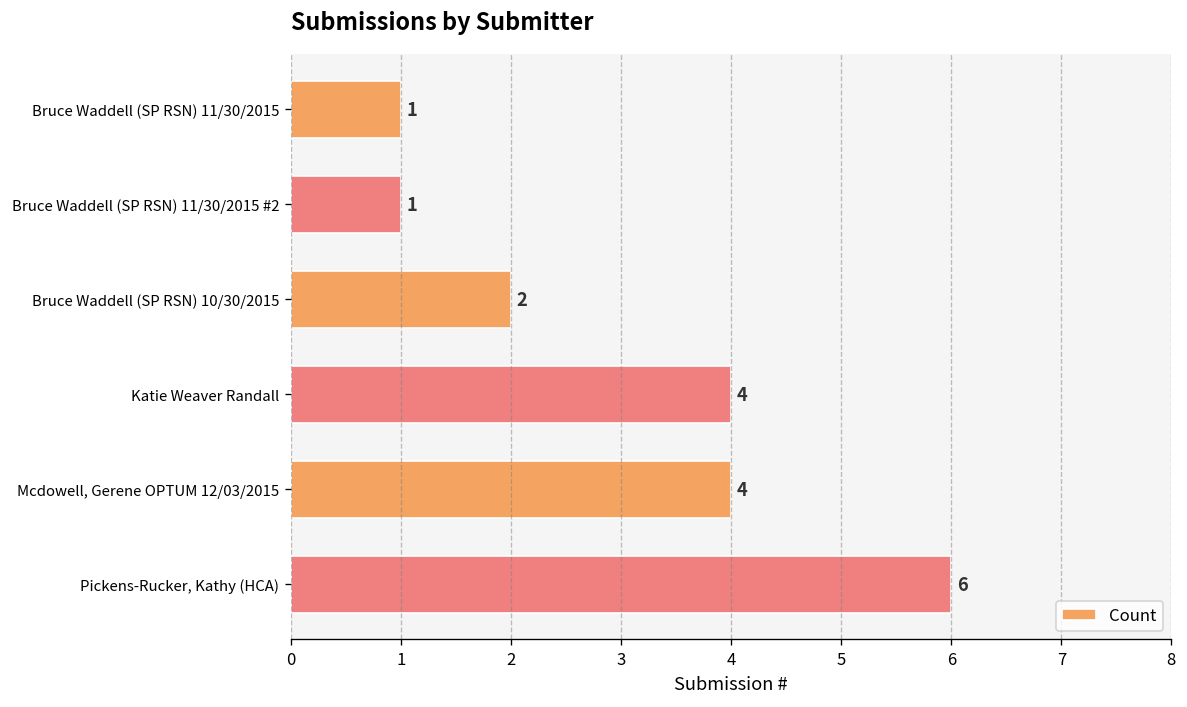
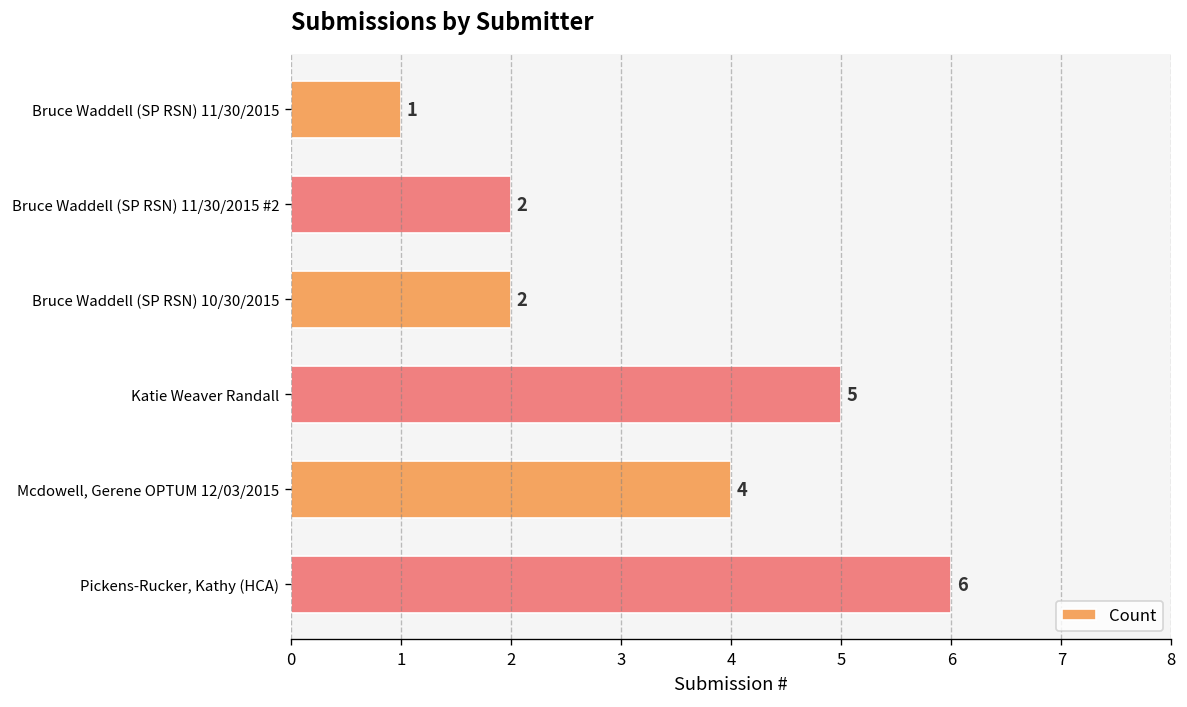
  {
    "Bruce Waddell (SP RSN) 11/30/2015": 1,
-   "Bruce Waddell (SP RSN) 11/30/2015 #2": 1,
+   "Bruce Waddell (SP RSN) 11/30/2015 #2": 2,
    "Bruce Waddell (SP RSN) 10/30/2015": 2,
-   "Katie Weaver Randall": 4,
+   "Katie Weaver Randall": 5,
    "Mcdowell, Gerene OPTUM 12/03/2015": 4,
    "Pickens-Rucker, Kathy (HCA)": 6
  }
